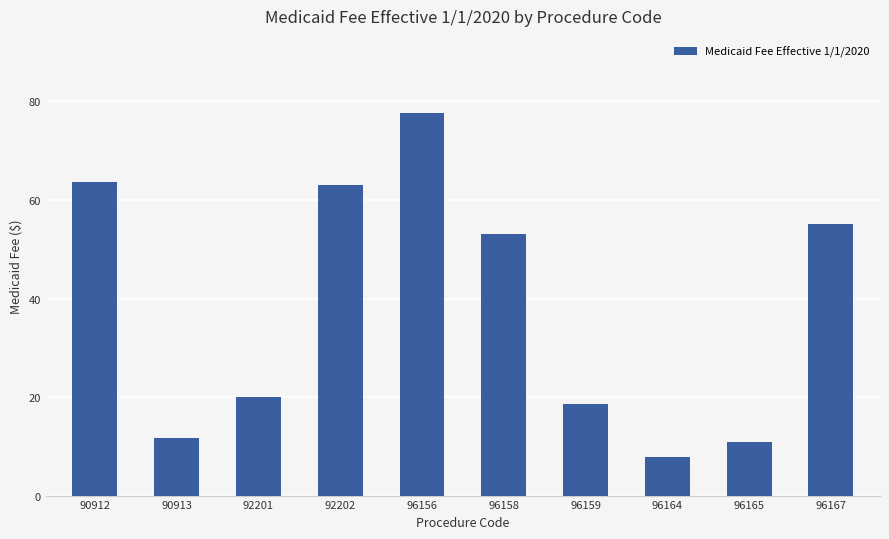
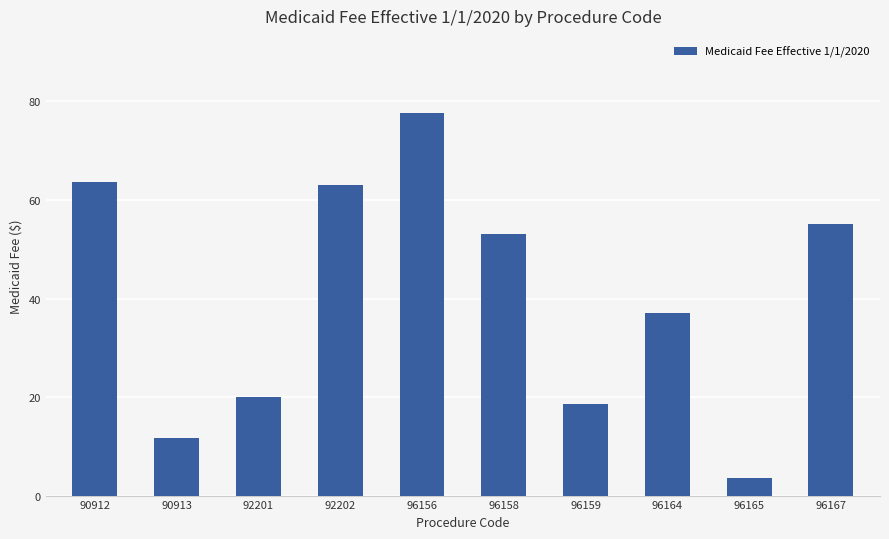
  {
    "90912": 64,
    "90913": 12,
    "92201": 20,
    "92202": 63,
    "96156": 78,
    "96158": 53,
    "96159": 19,
-   "96164": 8,
-   "96165": 11,
+   "96164": 37,
+   "96165": 4,
    "96167": 55
  }
